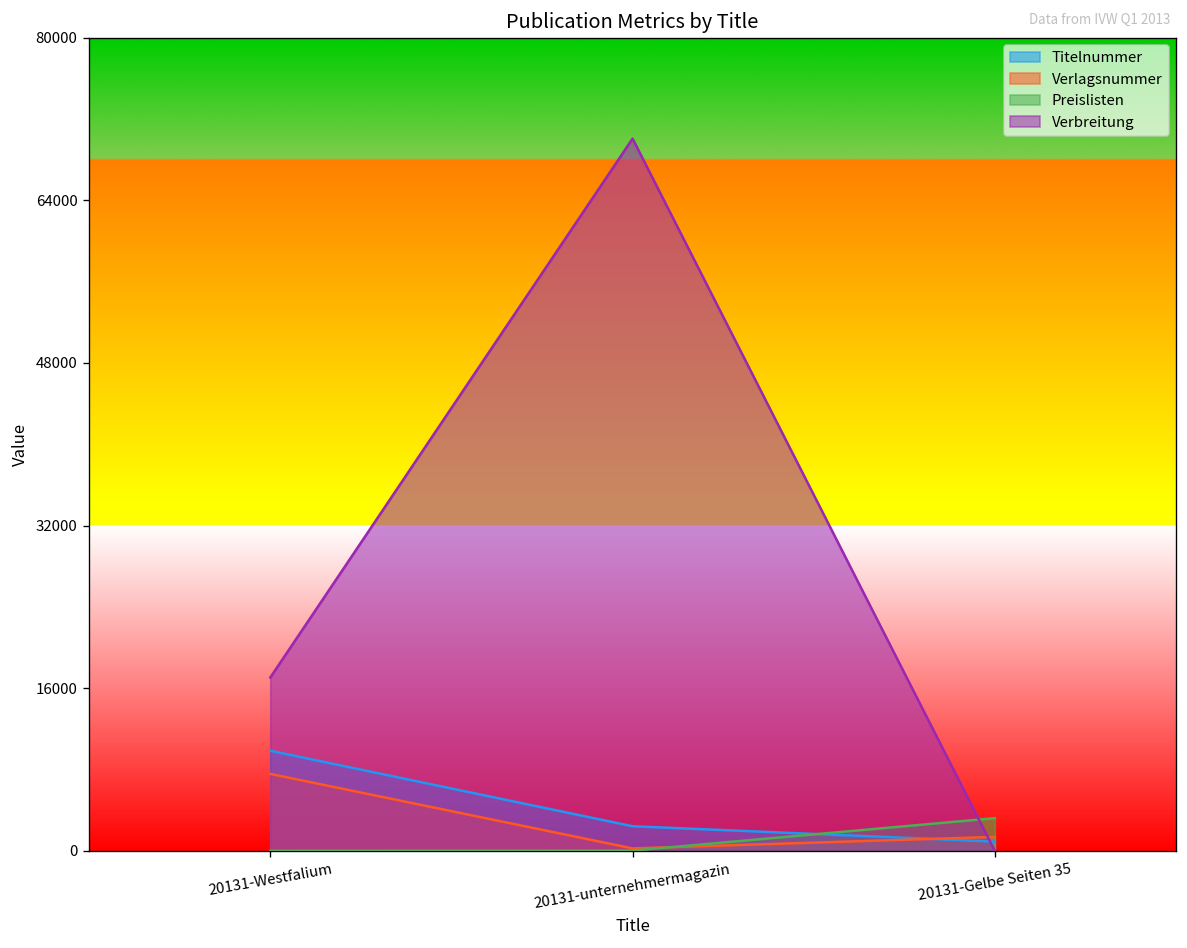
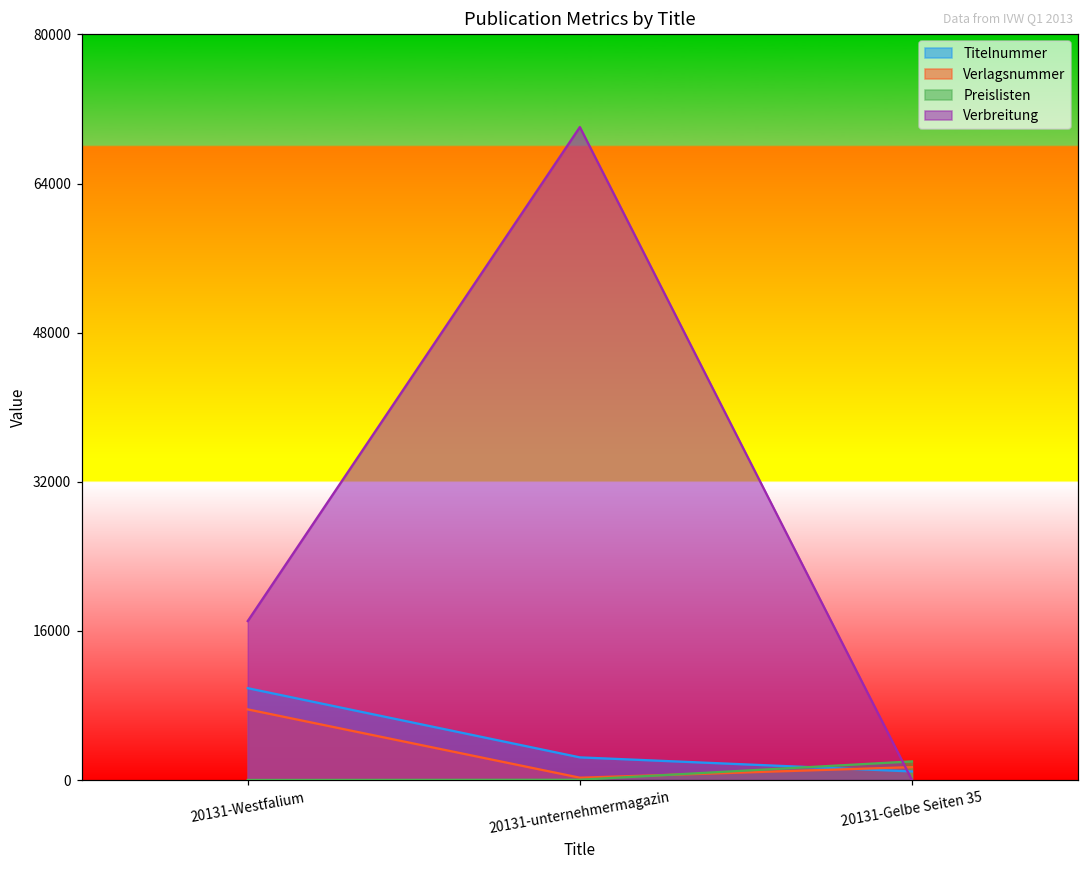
  {
    "Titelnummer": {
      "20131-Westfalium": 10000,
      "20131-unternehmermagazin": 2000,
      "20131-Gelbe Seiten 35": 1000
    },
    "Verlagsnummer": {
      "20131-Westfalium": 8000,
      "20131-Gelbe Seiten 35": 1000
    },
    "Preislisten": {
      "20131-Westfalium": 0,
-     "20131-Gelbe Seiten 35": 3000
+     "20131-Gelbe Seiten 35": 2000
    },
    "Verbreitung": {
      "20131-Westfalium": 17000,
      "20131-unternehmermagazin": 70000,
      "20131-Gelbe Seiten 35": 0
    }
  }
